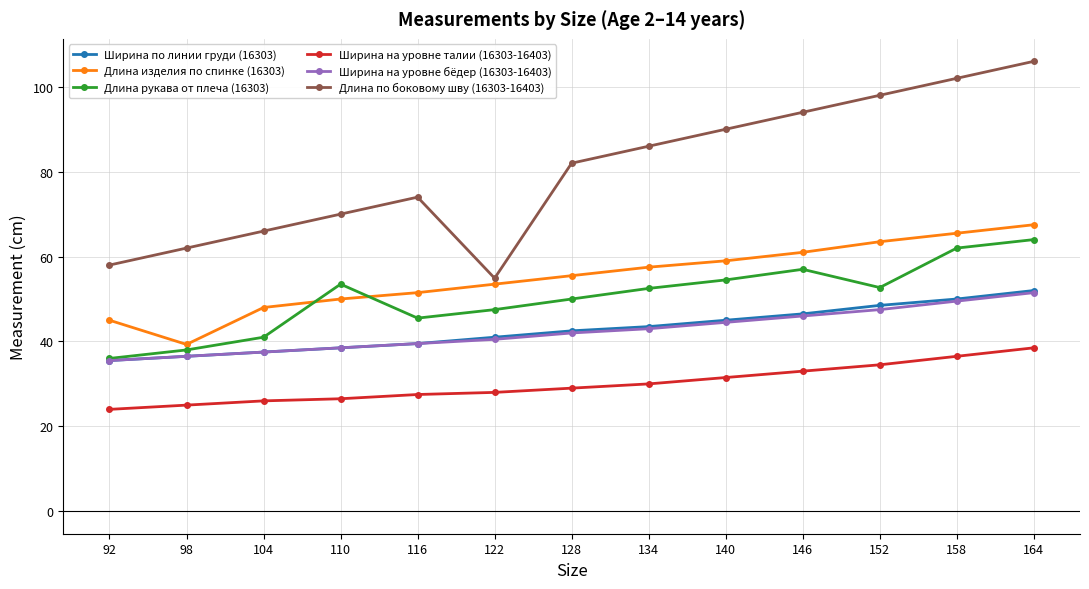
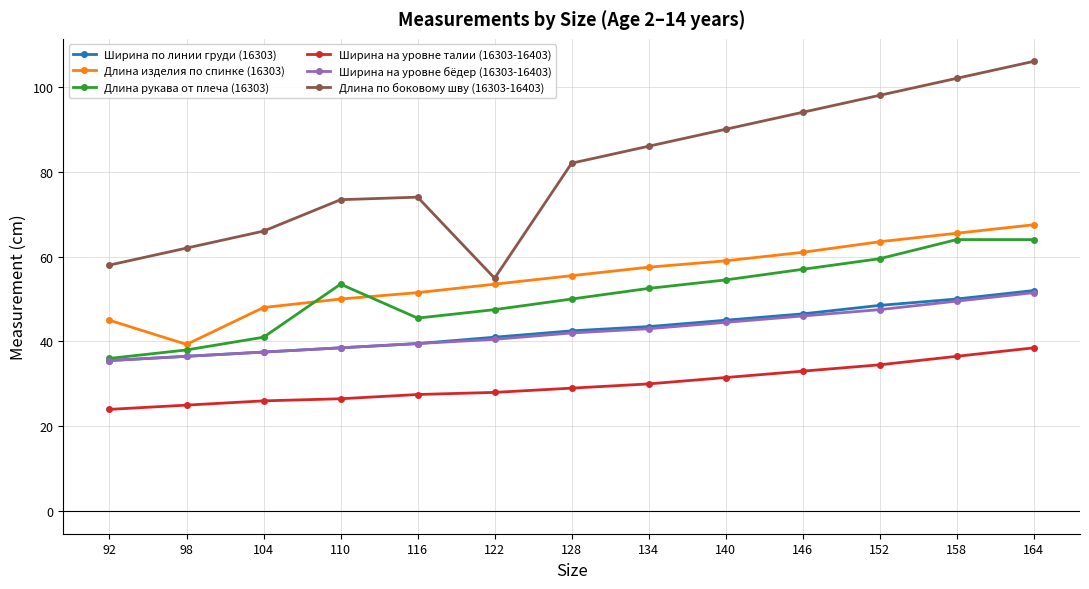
  {
    "Ширина по линии груди (16303)": {
      "152": 49
    },
    "Длина изделия по спинке (16303)": {
      "92": 45,
      "98": 39,
      "104": 48,
      "110": 50,
      "116": 52,
      "122": 54,
      "128": 56,
      "134": 58,
      "140": 59,
      "146": 61,
      "152": 64,
      "158": 66,
      "164": 68
    },
    "Длина рукава от плеча (16303)": {
      "98": 38,
      "104": 41,
      "110": 54,
      "116": 46,
      "122": 48,
      "128": 50,
      "134": 53,
      "140": 55,
      "146": 57,
-     "152": 53,
-     "158": 62,
+     "152": 60,
+     "158": 64,
      "164": 64
    },
    "Ширина на уровне талии (16303-16403)": {
      "92": 24,
      "98": 25,
      "104": 26,
      "110": 27,
      "116": 28,
      "122": 28,
      "128": 29,
      "134": 30,
      "140": 32,
      "146": 33,
      "152": 35,
      "158": 37,
      "164": 39
    },
    "Ширина на уровне бёдер (16303-16403)": {
      "152": 48
    },
    "Длина по боковому шву (16303-16403)": {
      "92": 58,
      "98": 62,
      "104": 66,
-     "110": 70,
+     "110": 73,
      "116": 74,
      "122": 55,
      "128": 82,
      "134": 86,
      "140": 90,
      "146": 94,
      "152": 98,
      "158": 102,
      "164": 106
    }
  }
